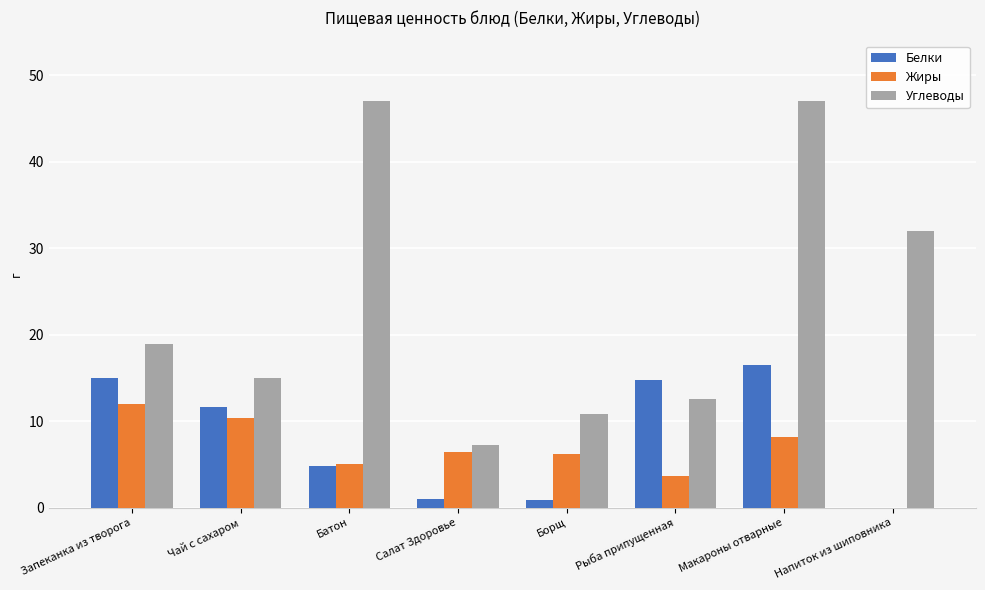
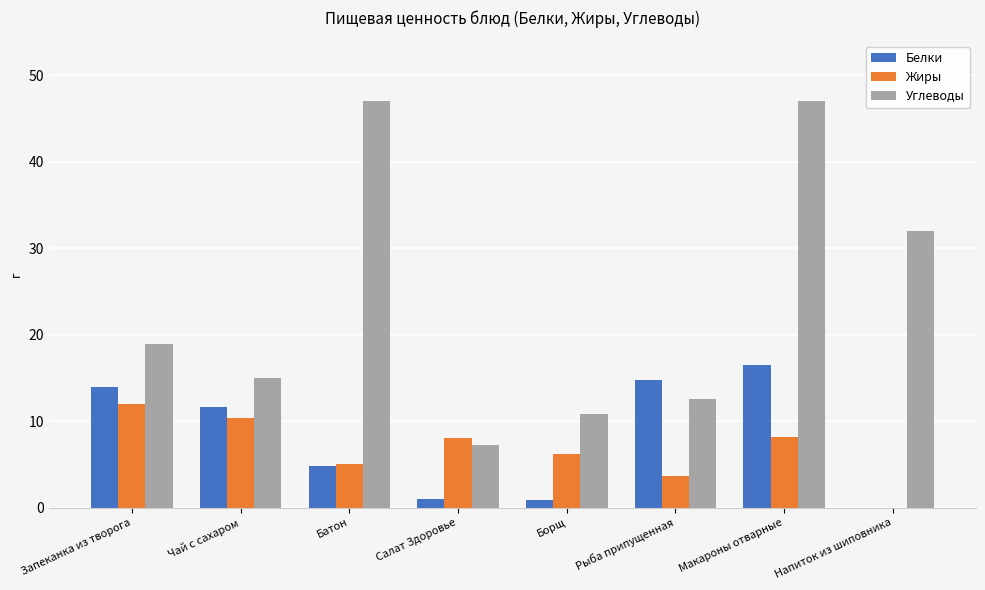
  {
    "Белки": {
-     "Запеканка из творога": 15,
+     "Запеканка из творога": 14,
      "Чай с сахаром": 12,
      "Батон": 5,
      "Салат Здоровье": 1,
      "Борщ": 1,
      "Рыба припущенная": 15,
      "Макароны отварные": 17,
      "Напиток из шиповника": 0
    },
    "Жиры": {
      "Запеканка из творога": 12,
      "Чай с сахаром": 10,
      "Батон": 5,
-     "Салат Здоровье": 6,
+     "Салат Здоровье": 8,
      "Борщ": 6,
      "Рыба припущенная": 4,
      "Макароны отварные": 8,
      "Напиток из шиповника": 0
    },
    "Углеводы": {
      "Запеканка из творога": 19,
      "Чай с сахаром": 15,
      "Батон": 47,
      "Салат Здоровье": 7,
      "Борщ": 11,
      "Рыба припущенная": 13,
      "Макароны отварные": 47,
      "Напиток из шиповника": 32
    }
  }
